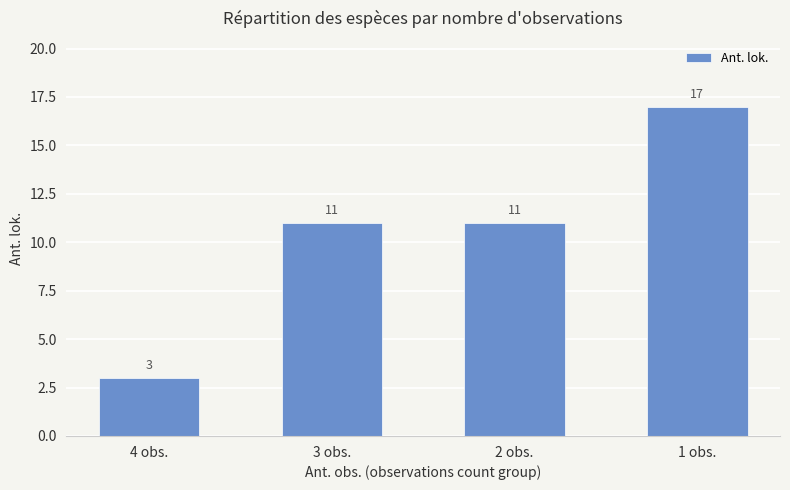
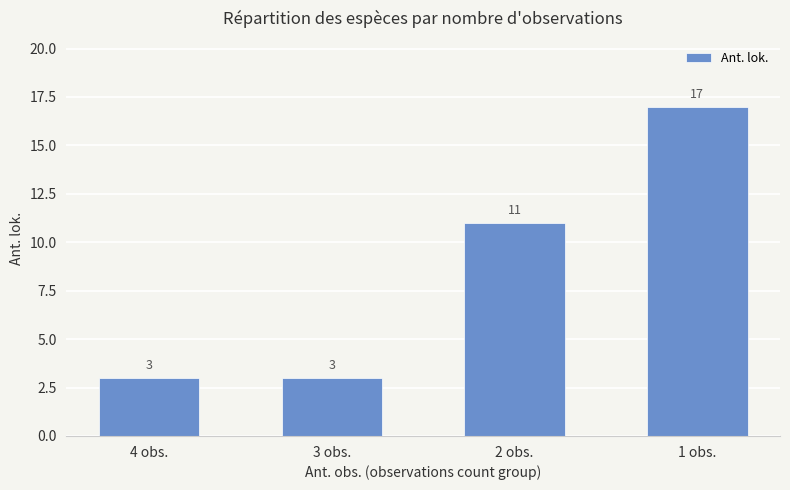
  {
    "4 obs.": 3,
-   "3 obs.": 11,
+   "3 obs.": 3,
    "2 obs.": 11,
    "1 obs.": 17
  }
